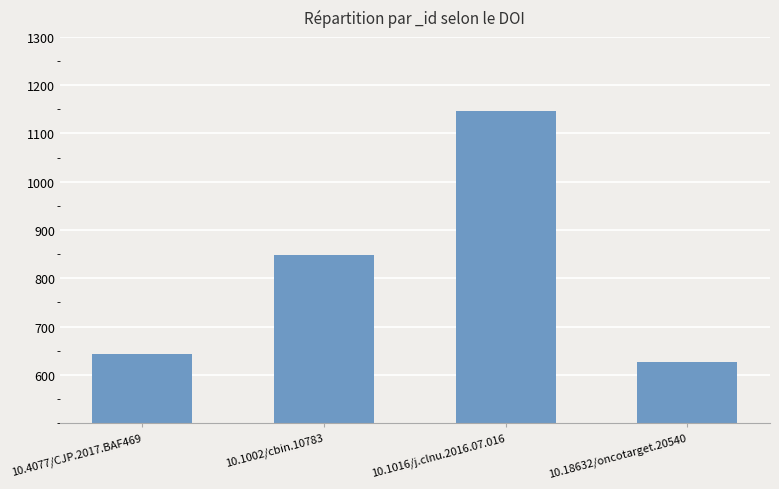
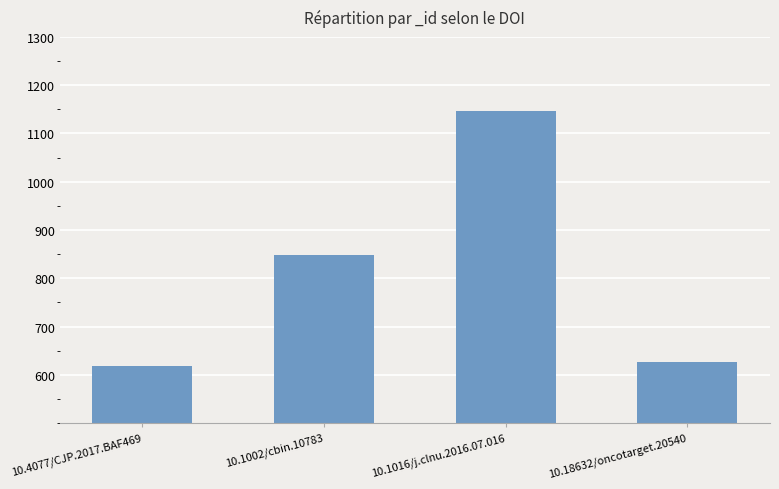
  {
-   "10.4077/CJP.2017.BAF469": 640,
+   "10.4077/CJP.2017.BAF469": 620,
    "10.1002/cbin.10783": 850,
    "10.1016/j.clnu.2016.07.016": 1150,
    "10.18632/oncotarget.20540": 630
  }
